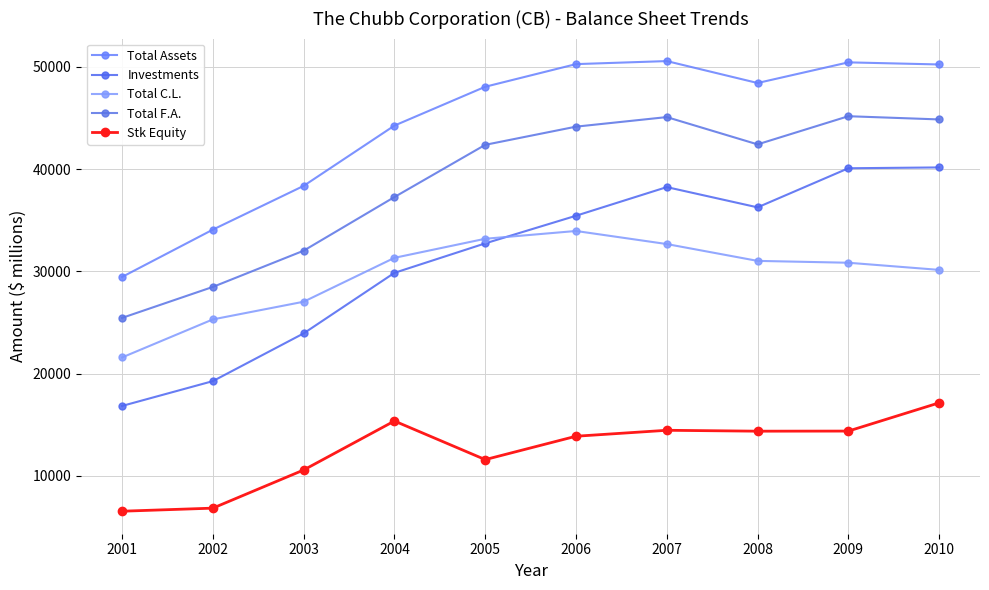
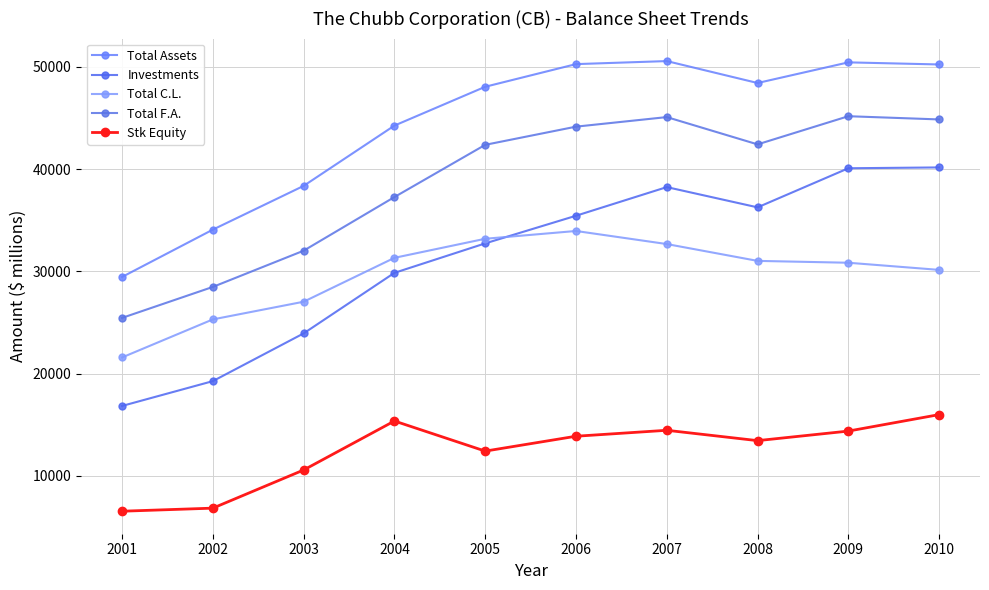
  {
    "Stk Equity": {
      "2001": 6500,
      "2002": 6800,
      "2003": 10600,
      "2004": 15400,
-     "2005": 11600,
+     "2005": 12400,
      "2006": 13900,
      "2007": 14400,
-     "2008": 14400,
+     "2008": 13400,
      "2009": 14400,
-     "2010": 17100
+     "2010": 16000
    }
  }
